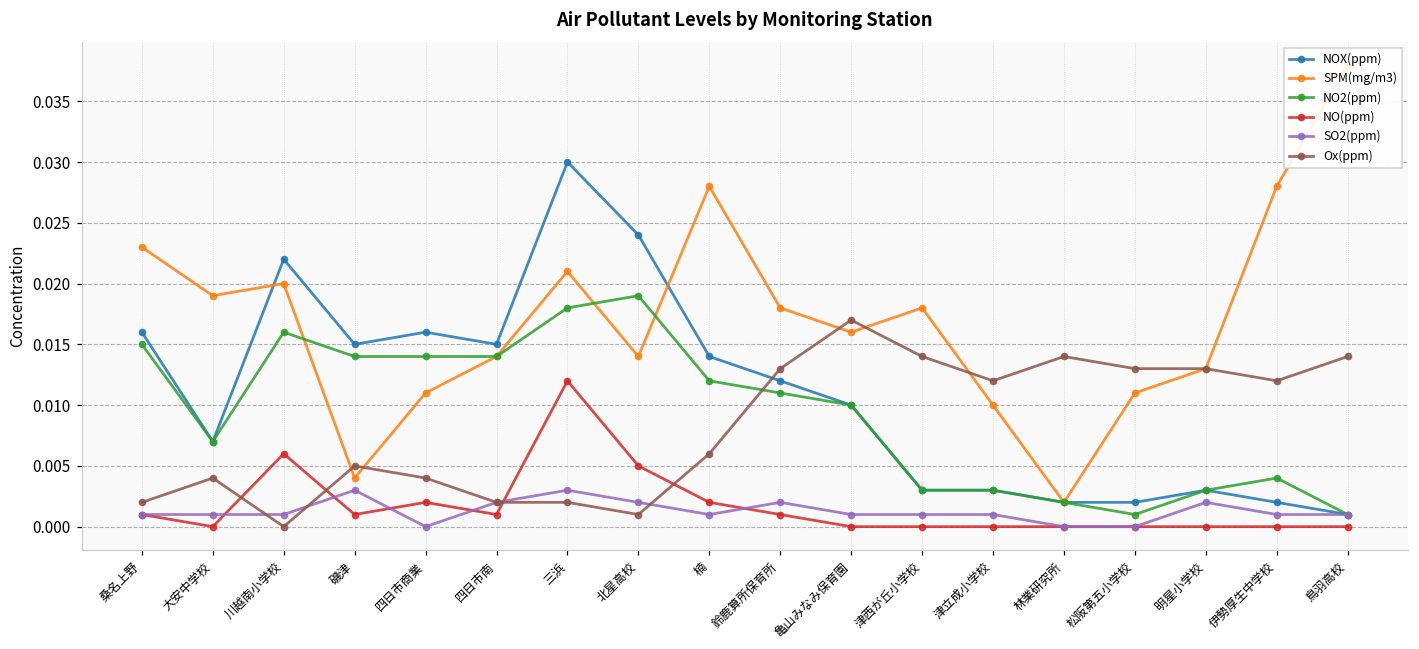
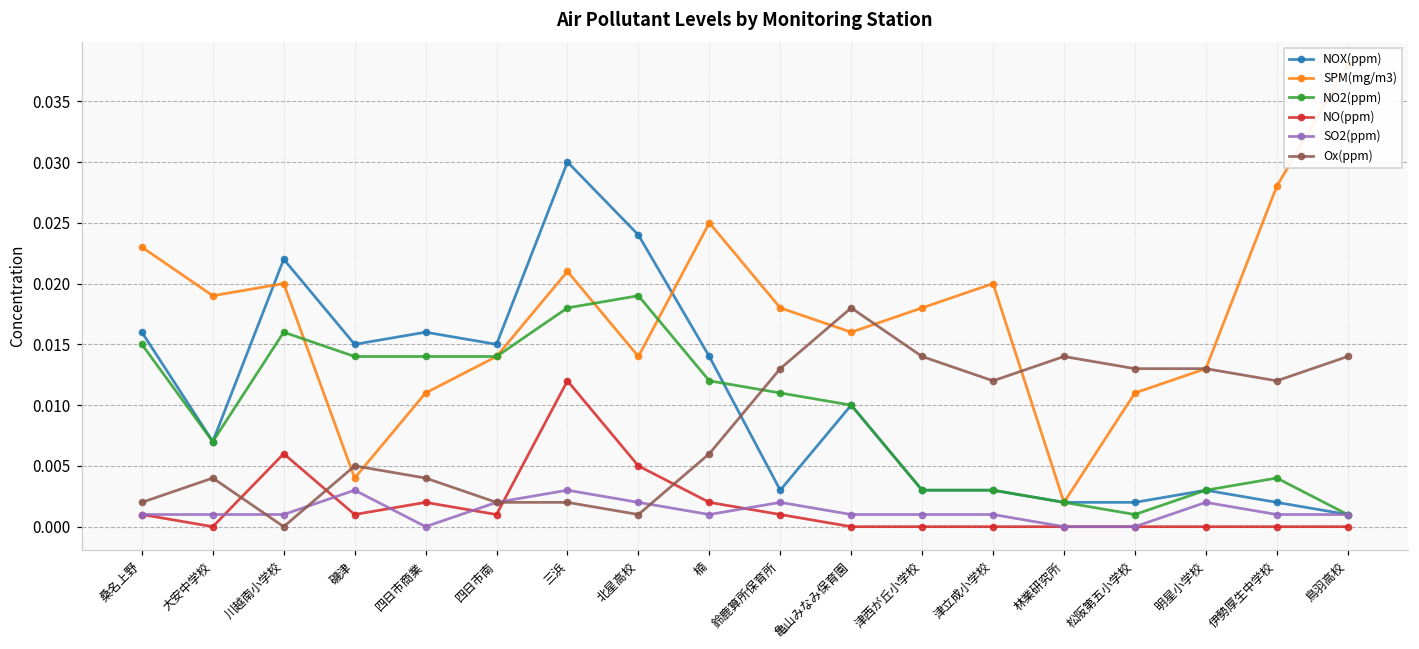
  {
    "NOX(ppm)": {
      "桑名上野": 0.016,
      "川越南小学校": 0.022,
      "磯津": 0.015,
      "四日市商業": 0.016,
      "四日市南": 0.015,
      "三浜": 0.030,
      "北星高校": 0.024,
      "楠": 0.014,
-     "鈴鹿算所保育所": 0.012,
+     "鈴鹿算所保育所": 0.003,
      "松阪第五小学校": 0.002,
      "伊勢厚生中学校": 0.002
    },
    "SPM(mg/m3)": {
      "桑名上野": 0.023,
      "大安中学校": 0.019,
      "川越南小学校": 0.020,
      "磯津": 0.004,
      "四日市商業": 0.011,
      "三浜": 0.021,
      "北星高校": 0.014,
-     "楠": 0.028,
+     "楠": 0.025,
      "鈴鹿算所保育所": 0.018,
      "亀山みなみ保育園": 0.016,
      "津西が丘小学校": 0.018,
-     "津立成小学校": 0.01,
+     "津立成小学校": 0.02,
      "松阪第五小学校": 0.011,
      "伊勢厚生中学校": 0.028
    },
    "NO2(ppm)": {
      "桑名上野": 0.015,
      "川越南小学校": 0.016,
      "磯津": 0.014,
      "四日市商業": 0.014,
      "三浜": 0.018,
      "北星高校": 0.019,
      "楠": 0.012,
      "鈴鹿算所保育所": 0.011,
      "松阪第五小学校": 0.001,
      "伊勢厚生中学校": 0.004
    },
    "NO(ppm)": {
      "大安中学校": 0.000,
      "川越南小学校": 0.006,
      "磯津": 0.001,
      "四日市商業": 0.002,
      "四日市南": 0.001,
      "三浜": 0.012,
      "北星高校": 0.005,
      "楠": 0.002,
      "鈴鹿算所保育所": 0.001,
      "亀山みなみ保育園": 0.000,
      "津西が丘小学校": 0.000,
      "津立成小学校": 0.000,
      "明星小学校": 0.000,
      "伊勢厚生中学校": 0.000,
      "鳥羽高校": 0.000
    },
    "SO2(ppm)": {
      "大安中学校": 0.001,
      "川越南小学校": 0.001,
      "磯津": 0.003,
      "四日市商業": 0.000,
      "三浜": 0.003,
      "北星高校": 0.002,
      "楠": 0.001,
      "鈴鹿算所保育所": 0.002,
      "亀山みなみ保育園": 0.001,
      "津西が丘小学校": 0.001,
      "津立成小学校": 0.001,
      "明星小学校": 0.002,
      "伊勢厚生中学校": 0.001
    },
    "Ox(ppm)": {
      "桑名上野": 0.002,
      "大安中学校": 0.004,
      "川越南小学校": 0.000,
      "磯津": 0.005,
      "四日市商業": 0.004,
      "三浜": 0.002,
      "北星高校": 0.001,
      "楠": 0.006,
      "鈴鹿算所保育所": 0.013,
-     "亀山みなみ保育園": 0.017,
+     "亀山みなみ保育園": 0.018,
      "津西が丘小学校": 0.014,
      "津立成小学校": 0.012,
      "林業研究所": 0.014,
      "松阪第五小学校": 0.013,
      "伊勢厚生中学校": 0.012,
      "鳥羽高校": 0.014
    }
  }
